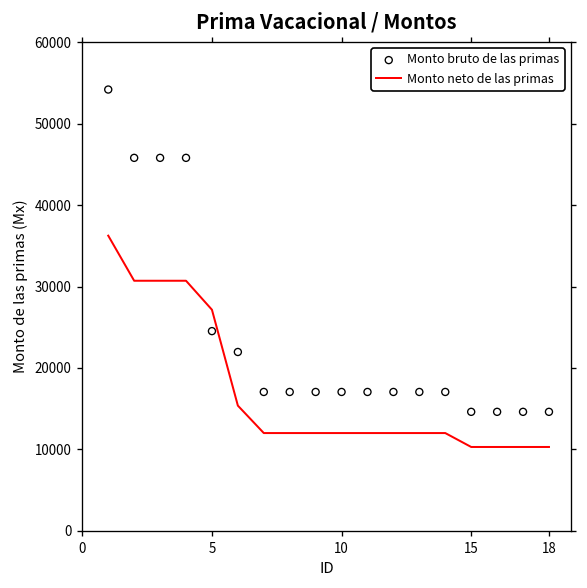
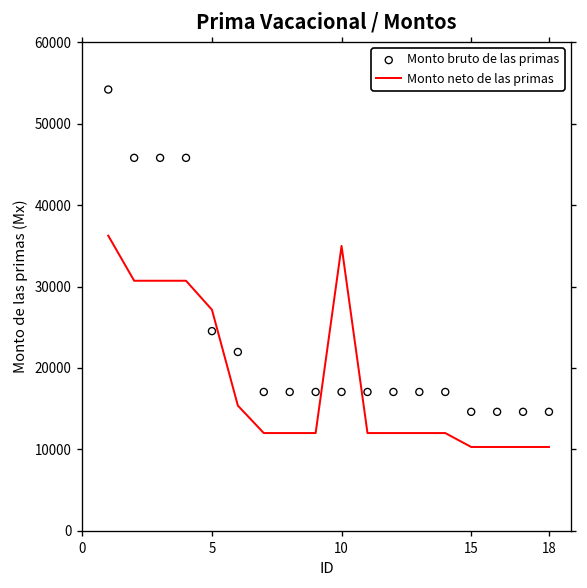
  {
    "Monto neto de las primas": {
      "5": 27000,
-     "10": 12000,
+     "10": 35000,
      "15": 10000,
      "18": 10000
    }
  }
